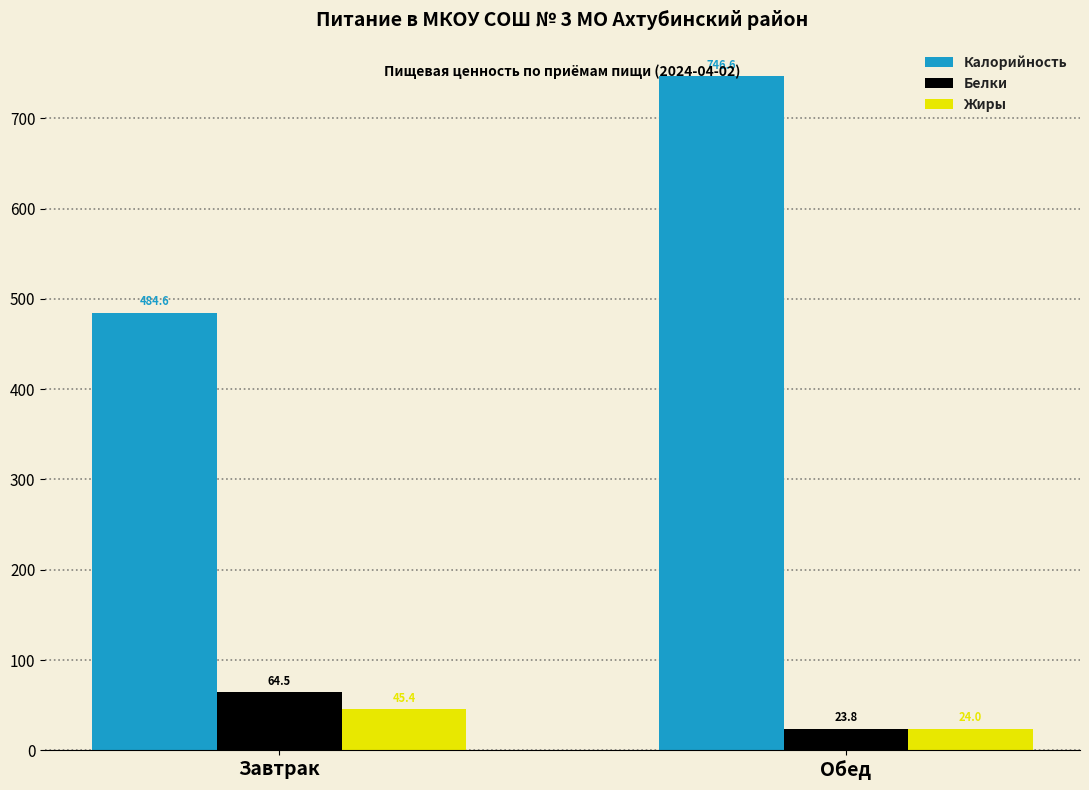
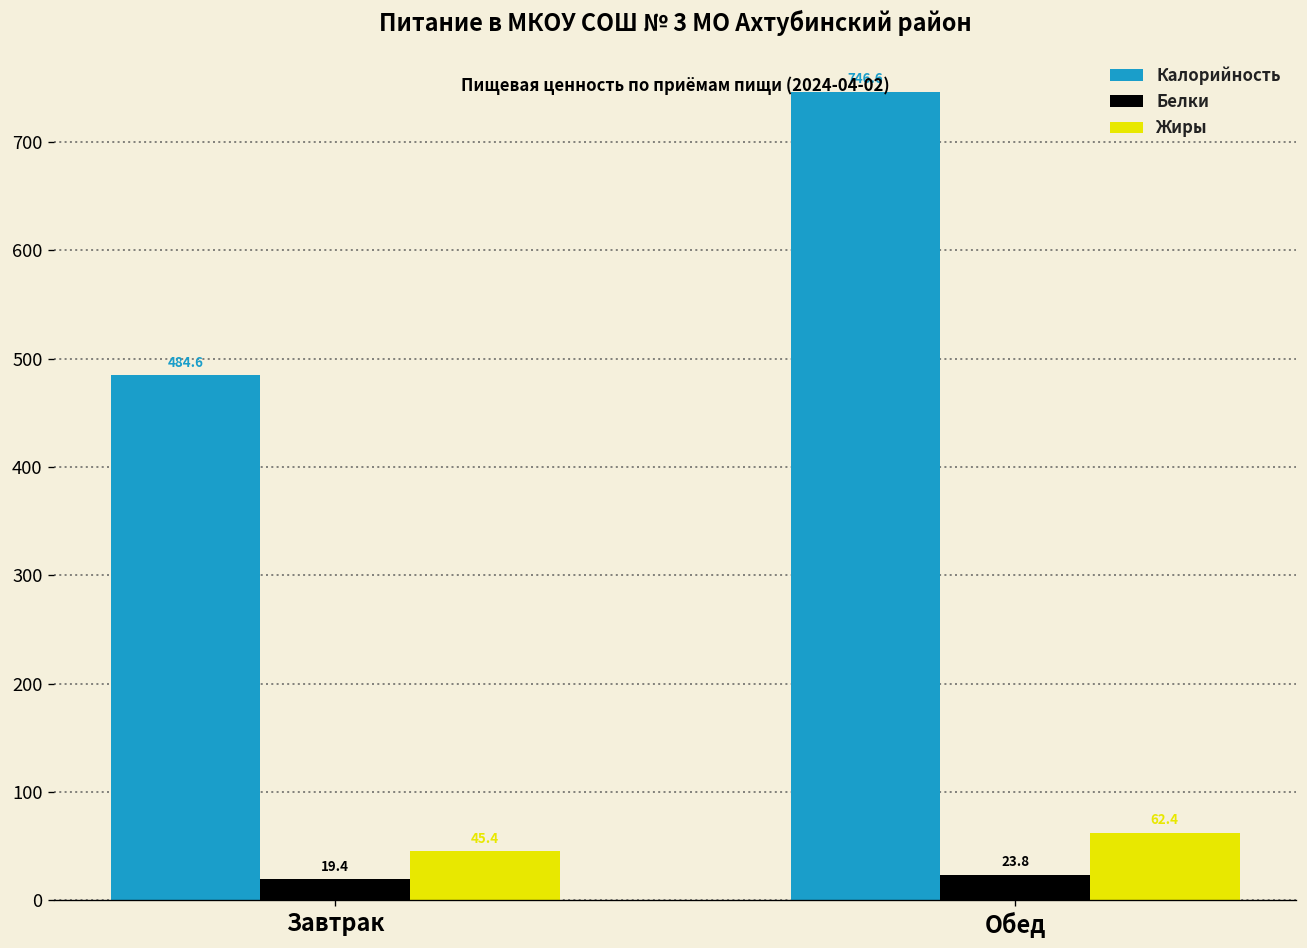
  {
    "Калорийность": {
      "Завтрак": 484.6
    },
    "Белки": {
-     "Завтрак": 64.5,
+     "Завтрак": 19.4,
      "Обед": 23.8
    },
    "Жиры": {
      "Завтрак": 45.4,
-     "Обед": 24.0
+     "Обед": 62.4
    }
  }
